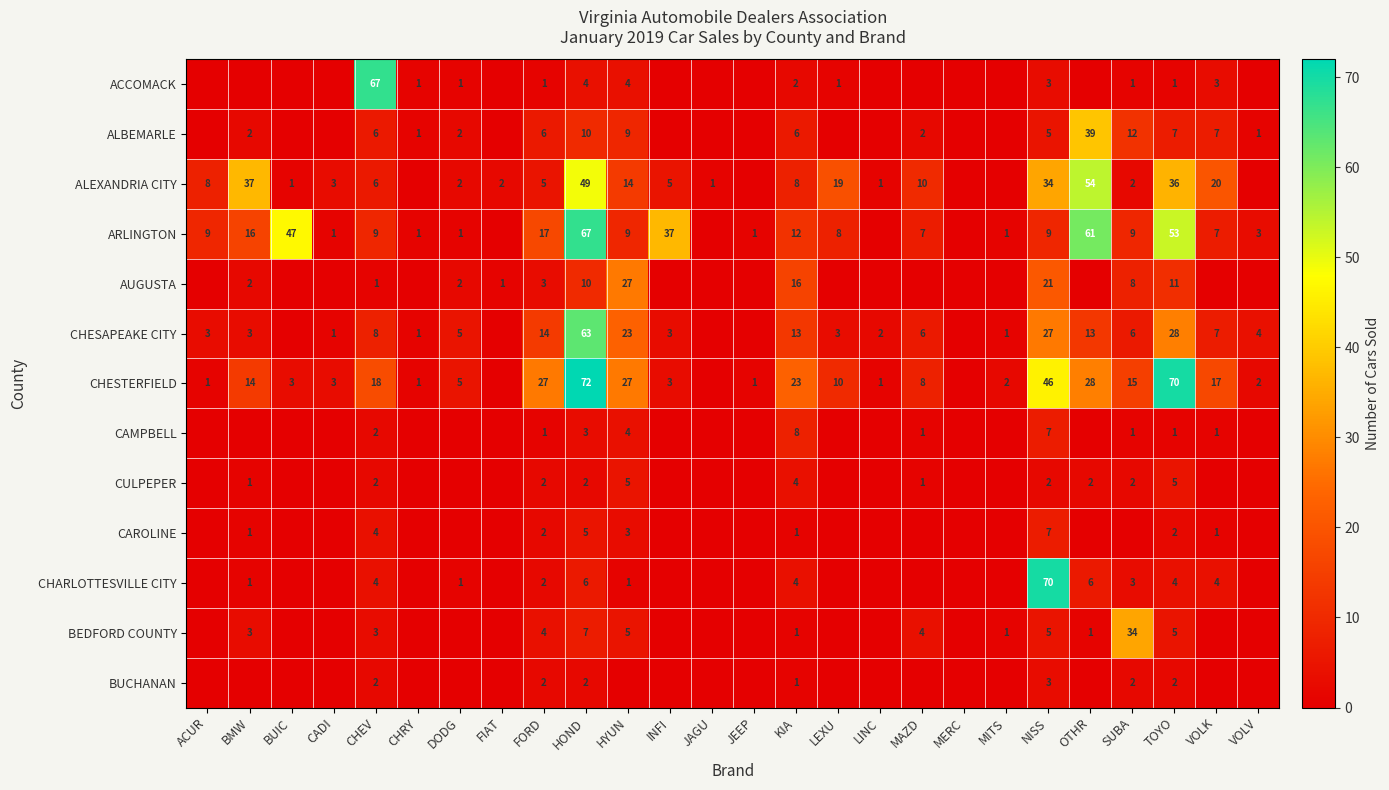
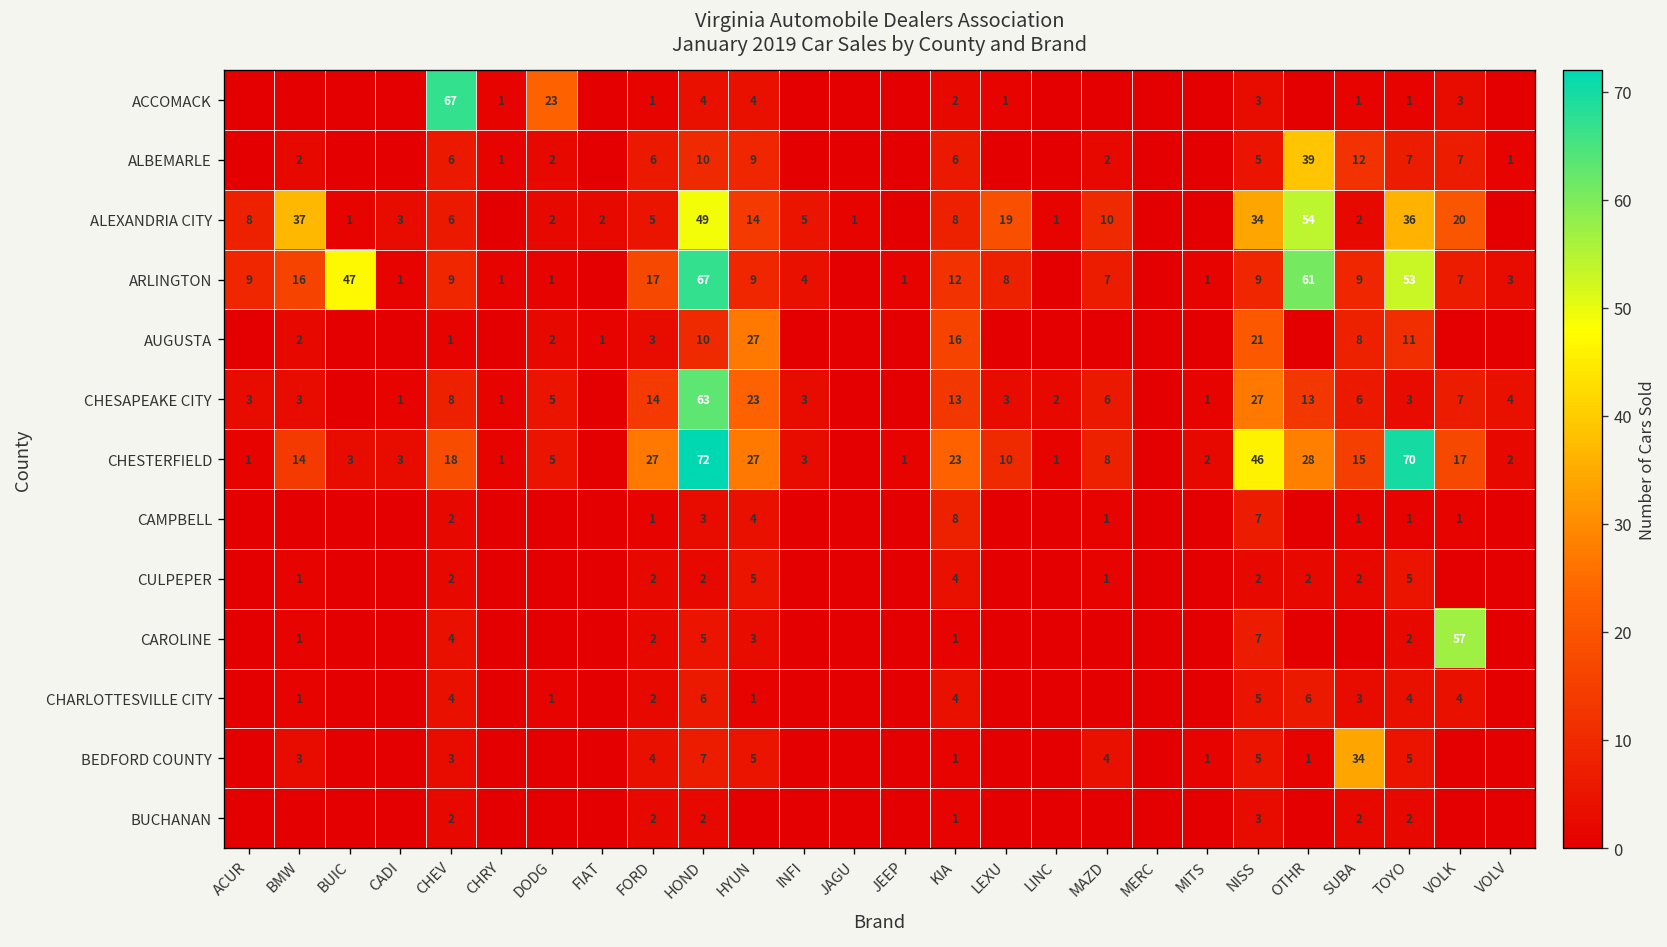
  {
    "ACCOMACK": {
      "CHEV": 67,
      "CHRY": 1,
-     "DODG": 1,
+     "DODG": 23,
      "FORD": 1,
      "HOND": 4,
      "HYUN": 4,
      "KIA": 2,
      "LEXU": 1,
      "NISS": 3,
      "SUBA": 1,
      "TOYO": 1,
      "VOLK": 3
    },
    "ALBEMARLE": {
      "BMW": 2,
      "CHEV": 6,
      "CHRY": 1,
      "DODG": 2,
      "FORD": 6,
      "HOND": 10,
      "HYUN": 9,
      "KIA": 6,
      "MAZD": 2,
      "NISS": 5,
      "OTHR": 39,
      "SUBA": 12,
      "TOYO": 7,
      "VOLK": 7,
      "VOLV": 1
    },
    "ALEXANDRIA CITY": {
      "ACUR": 8,
      "BMW": 37,
      "BUIC": 1,
      "CADI": 3,
      "CHEV": 6,
      "DODG": 2,
      "FIAT": 2,
      "FORD": 5,
      "HOND": 49,
      "HYUN": 14,
      "INFI": 5,
      "JAGU": 1,
      "KIA": 8,
      "LEXU": 19,
      "LINC": 1,
      "MAZD": 10,
      "NISS": 34,
      "OTHR": 54,
      "SUBA": 2,
      "TOYO": 36,
      "VOLK": 20
    },
    "ARLINGTON": {
      "ACUR": 9,
      "BMW": 16,
      "BUIC": 47,
      "CADI": 1,
      "CHEV": 9,
      "CHRY": 1,
      "DODG": 1,
      "FORD": 17,
      "HOND": 67,
      "HYUN": 9,
-     "INFI": 37,
+     "INFI": 4,
      "JEEP": 1,
      "KIA": 12,
      "LEXU": 8,
      "MAZD": 7,
      "MITS": 1,
      "NISS": 9,
      "OTHR": 61,
      "SUBA": 9,
      "TOYO": 53,
      "VOLK": 7,
      "VOLV": 3
    },
    "AUGUSTA": {
      "BMW": 2,
      "CHEV": 1,
      "DODG": 2,
      "FIAT": 1,
      "FORD": 3,
      "HOND": 10,
      "HYUN": 27,
      "KIA": 16,
      "NISS": 21,
      "SUBA": 8,
      "TOYO": 11
    },
    "CHESAPEAKE CITY": {
      "ACUR": 3,
      "BMW": 3,
      "CADI": 1,
      "CHEV": 8,
      "CHRY": 1,
      "DODG": 5,
      "FORD": 14,
      "HOND": 63,
      "HYUN": 23,
      "INFI": 3,
      "KIA": 13,
      "LEXU": 3,
      "LINC": 2,
      "MAZD": 6,
      "MITS": 1,
      "NISS": 27,
      "OTHR": 13,
      "SUBA": 6,
-     "TOYO": 28,
+     "TOYO": 3,
      "VOLK": 7,
      "VOLV": 4
    },
    "CHESTERFIELD": {
      "ACUR": 1,
      "BMW": 14,
      "BUIC": 3,
      "CADI": 3,
      "CHEV": 18,
      "CHRY": 1,
      "DODG": 5,
      "FORD": 27,
      "HOND": 72,
      "HYUN": 27,
      "INFI": 3,
      "JEEP": 1,
      "KIA": 23,
      "LEXU": 10,
      "LINC": 1,
      "MAZD": 8,
      "MITS": 2,
      "NISS": 46,
      "OTHR": 28,
      "SUBA": 15,
      "TOYO": 70,
      "VOLK": 17,
      "VOLV": 2
    },
    "CAMPBELL": {
      "CHEV": 2,
      "FORD": 1,
      "HOND": 3,
      "HYUN": 4,
      "KIA": 8,
      "MAZD": 1,
      "NISS": 7,
      "SUBA": 1,
      "TOYO": 1,
      "VOLK": 1
    },
    "CULPEPER": {
      "BMW": 1,
      "CHEV": 2,
      "FORD": 2,
      "HOND": 2,
      "HYUN": 5,
      "KIA": 4,
      "MAZD": 1,
      "NISS": 2,
      "OTHR": 2,
      "SUBA": 2,
      "TOYO": 5
    },
    "CAROLINE": {
      "BMW": 1,
      "CHEV": 4,
      "FORD": 2,
      "HOND": 5,
      "HYUN": 3,
      "KIA": 1,
      "NISS": 7,
      "TOYO": 2,
-     "VOLK": 1
+     "VOLK": 57
    },
    "CHARLOTTESVILLE CITY": {
      "BMW": 1,
      "CHEV": 4,
      "DODG": 1,
      "FORD": 2,
      "HOND": 6,
      "HYUN": 1,
      "KIA": 4,
-     "NISS": 70,
+     "NISS": 5,
      "OTHR": 6,
      "SUBA": 3,
      "TOYO": 4,
      "VOLK": 4
    },
    "BEDFORD COUNTY": {
      "BMW": 3,
      "CHEV": 3,
      "FORD": 4,
      "HOND": 7,
      "HYUN": 5,
      "KIA": 1,
      "MAZD": 4,
      "MITS": 1,
      "NISS": 5,
      "OTHR": 1,
      "SUBA": 34,
      "TOYO": 5
    },
    "BUCHANAN": {
      "CHEV": 2,
      "FORD": 2,
      "HOND": 2,
      "KIA": 1,
      "NISS": 3,
      "SUBA": 2,
      "TOYO": 2
    }
  }
